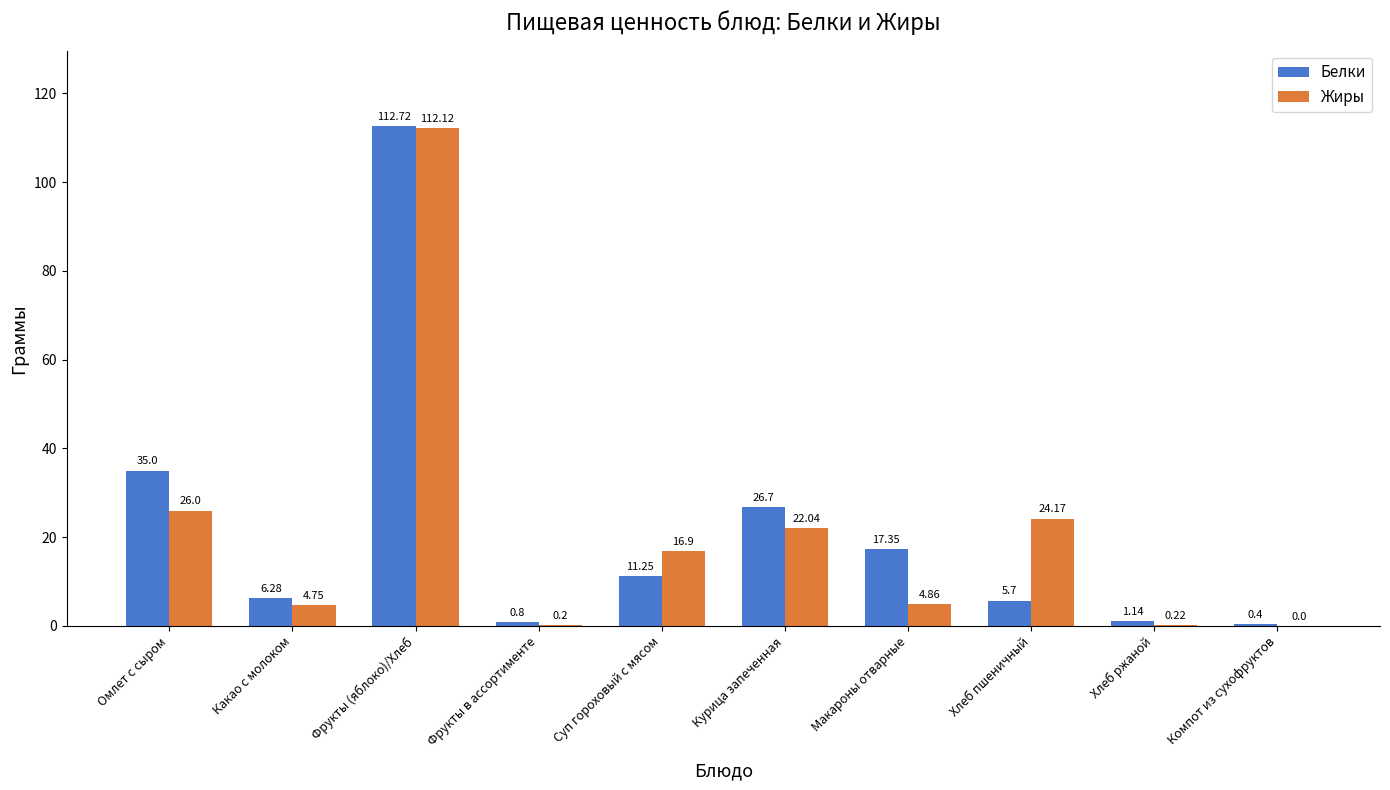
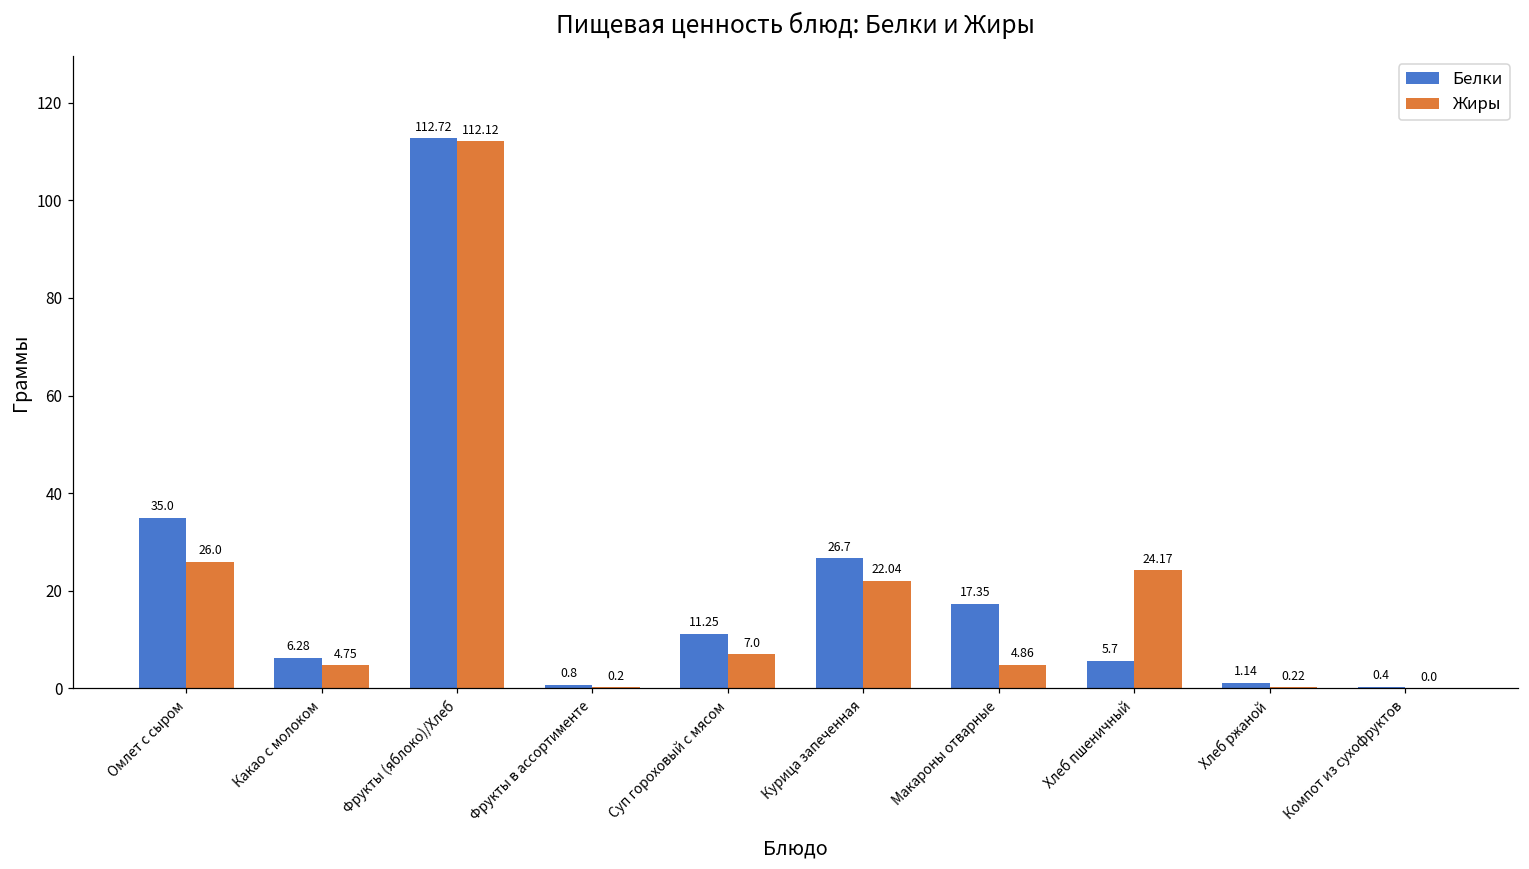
  {
    "Белки": {
      "Омлет с сыром": 35.0,
      "Какао с молоком": 6.28,
      "Фрукты (яблоко)/Хлеб": 112.72,
      "Фрукты в ассортименте": 0.8,
      "Суп гороховый с мясом": 11.25,
      "Курица запеченная": 26.7,
      "Макароны отварные": 17.35,
      "Хлеб пшеничный": 5.7,
      "Хлеб ржаной": 1.14,
      "Компот из сухофруктов": 0.4
    },
    "Жиры": {
      "Омлет с сыром": 26.0,
      "Какао с молоком": 4.75,
      "Фрукты (яблоко)/Хлеб": 112.12,
      "Фрукты в ассортименте": 0.2,
-     "Суп гороховый с мясом": 16.9,
+     "Суп гороховый с мясом": 7.0,
      "Курица запеченная": 22.04,
      "Макароны отварные": 4.86,
      "Хлеб пшеничный": 24.17,
      "Хлеб ржаной": 0.22,
      "Компот из сухофруктов": 0.0
    }
  }
